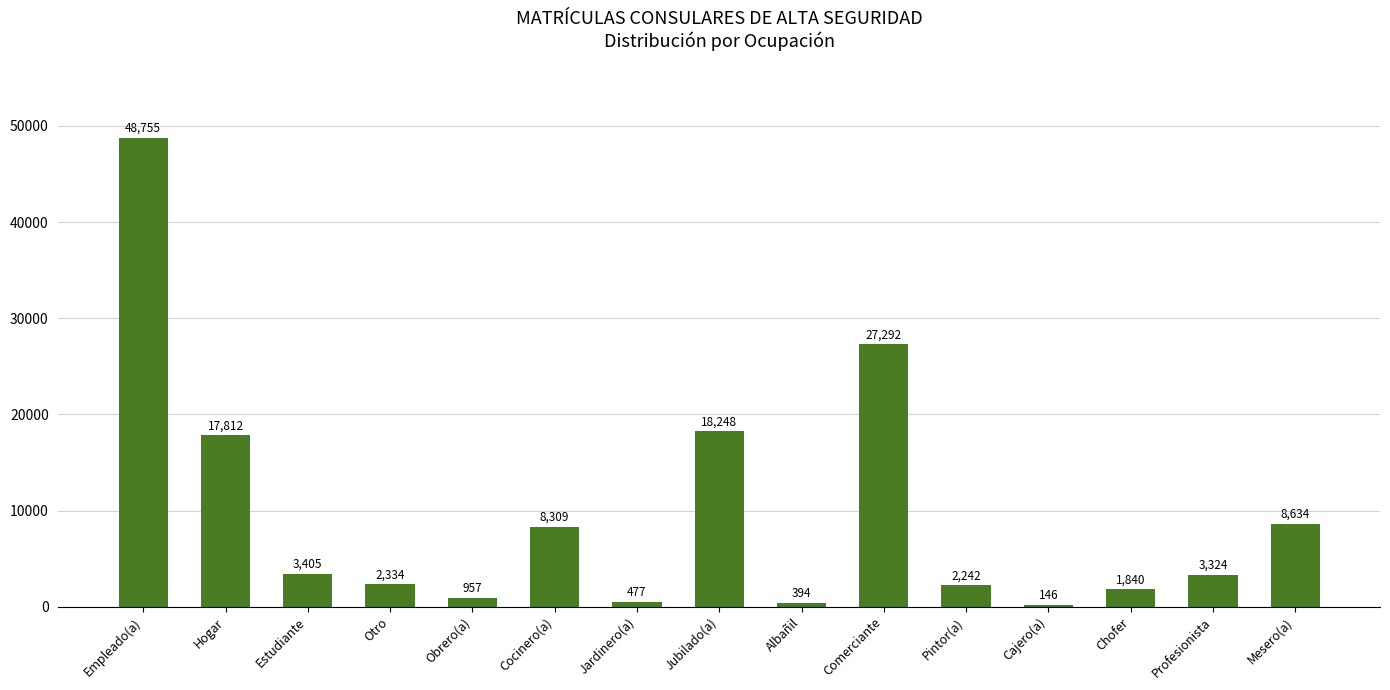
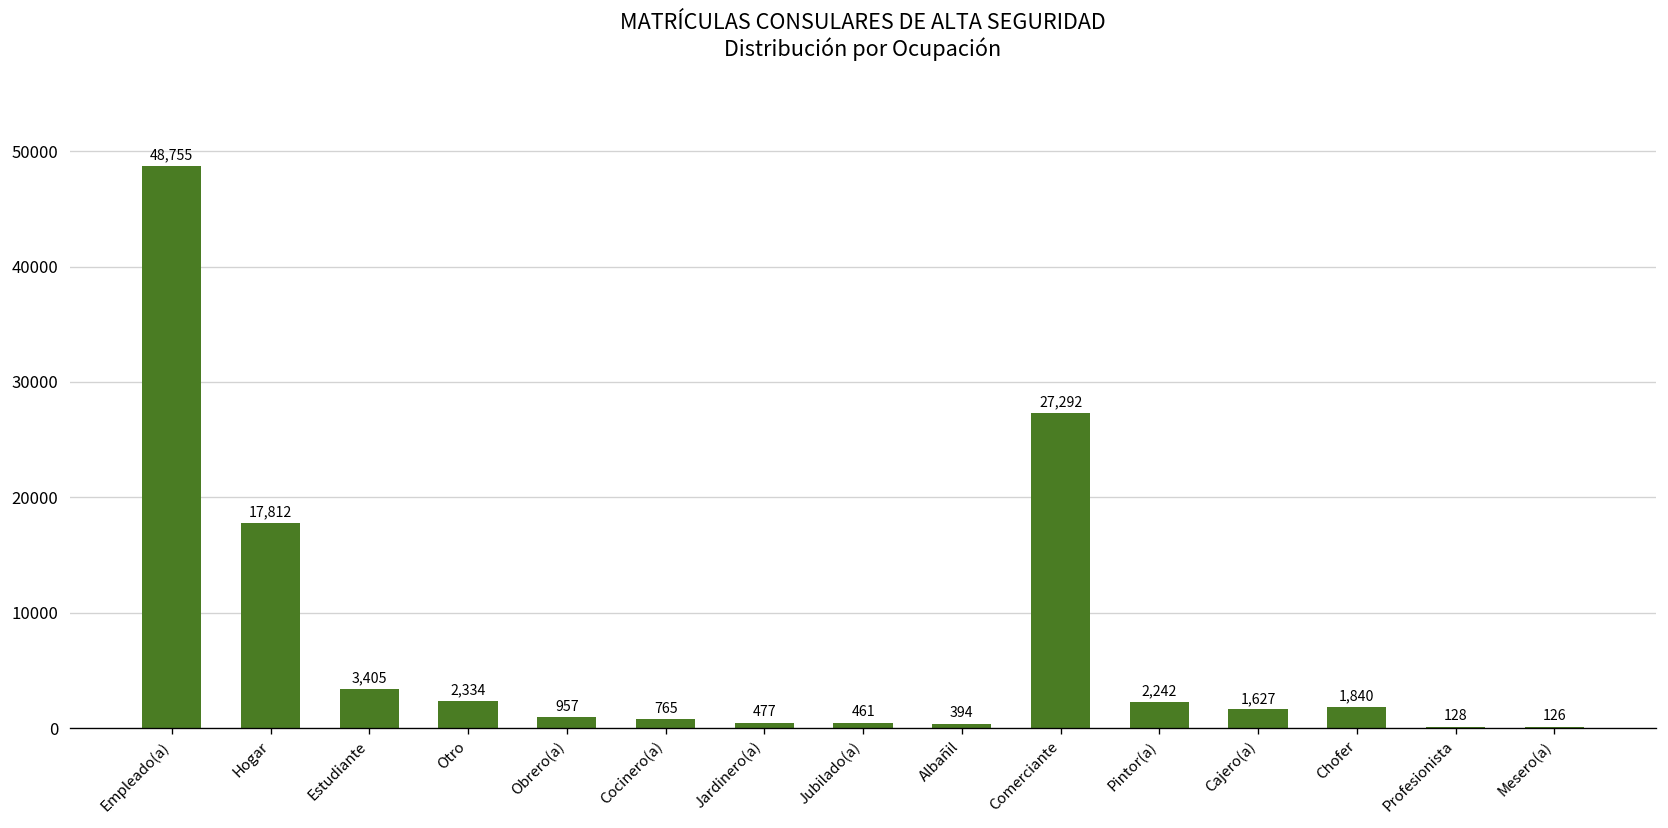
  {
    "Empleado(a)": "48,755",
    "Hogar": "17,812",
    "Estudiante": "3,405",
    "Otro": "2,334",
    "Obrero(a)": "957",
-   "Cocinero(a)": "8,309",
+   "Cocinero(a)": "765",
    "Jardinero(a)": "477",
-   "Jubilado(a)": "18,248",
+   "Jubilado(a)": "461",
    "Albañil": "394",
    "Comerciante": "27,292",
    "Pintor(a)": "2,242",
-   "Cajero(a)": "146",
+   "Cajero(a)": "1,627",
    "Chofer": "1,840",
-   "Profesionista": "3,324",
-   "Mesero(a)": "8,634"
+   "Profesionista": "128",
+   "Mesero(a)": "126"
  }
